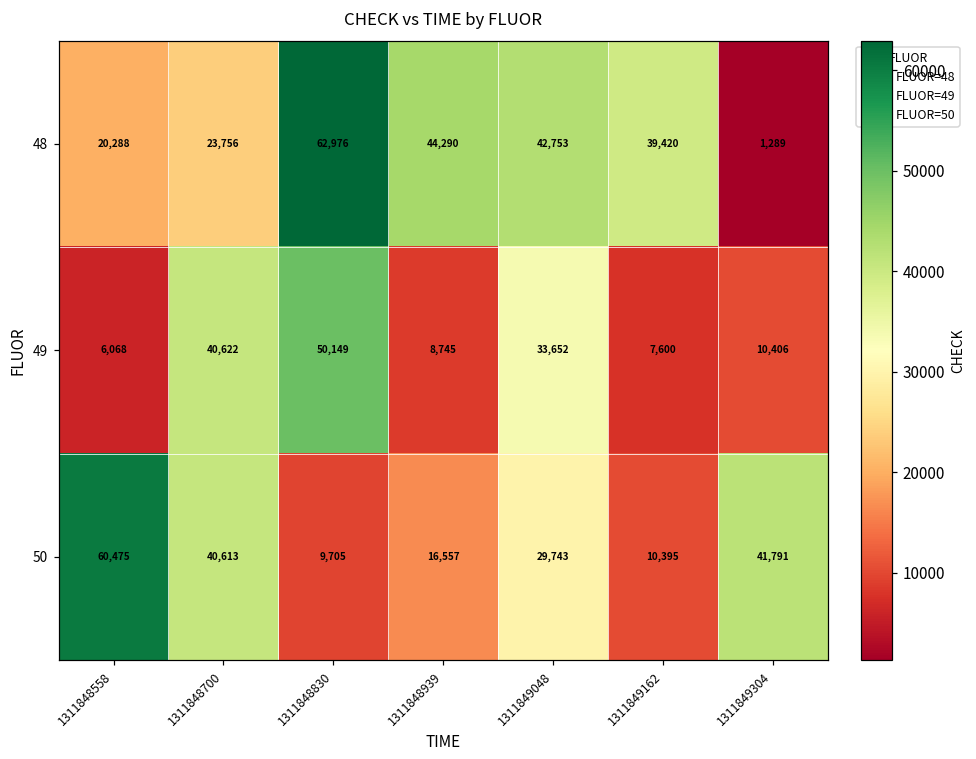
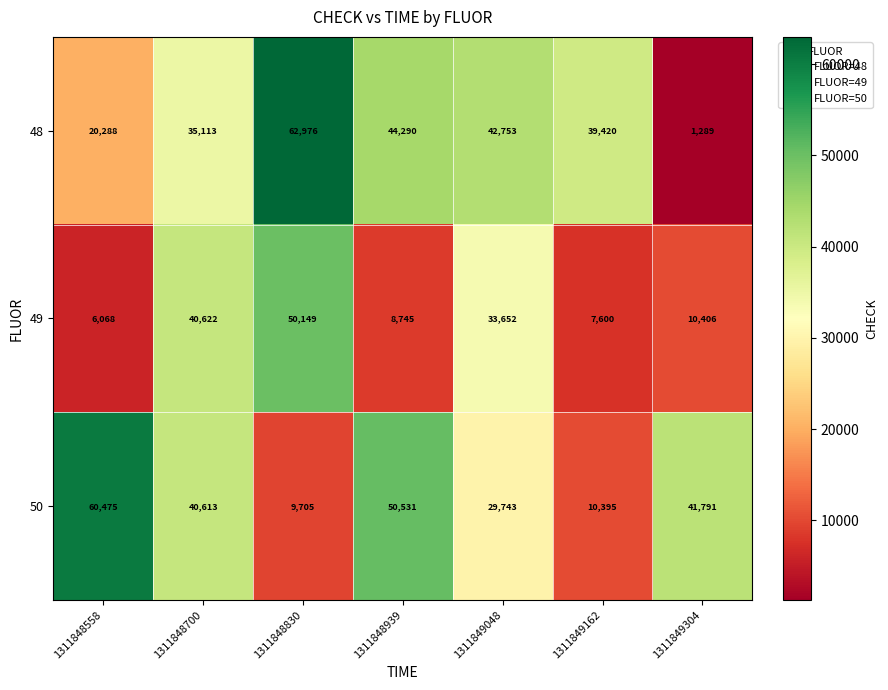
  {
    "48": {
      "1311848558": "20,288",
-     "1311848700": "23,756",
+     "1311848700": "35,113",
      "1311848830": "62,976",
      "1311848939": "44,290",
      "1311849048": "42,753",
      "1311849162": "39,420",
      "1311849304": "1,289"
    },
    "49": {
      "1311848558": "6,068",
      "1311848700": "40,622",
      "1311848830": "50,149",
      "1311848939": "8,745",
      "1311849048": "33,652",
      "1311849162": "7,600",
      "1311849304": "10,406"
    },
    "50": {
      "1311848558": "60,475",
      "1311848700": "40,613",
      "1311848830": "9,705",
-     "1311848939": "16,557",
+     "1311848939": "50,531",
      "1311849048": "29,743",
      "1311849162": "10,395",
      "1311849304": "41,791"
    }
  }
